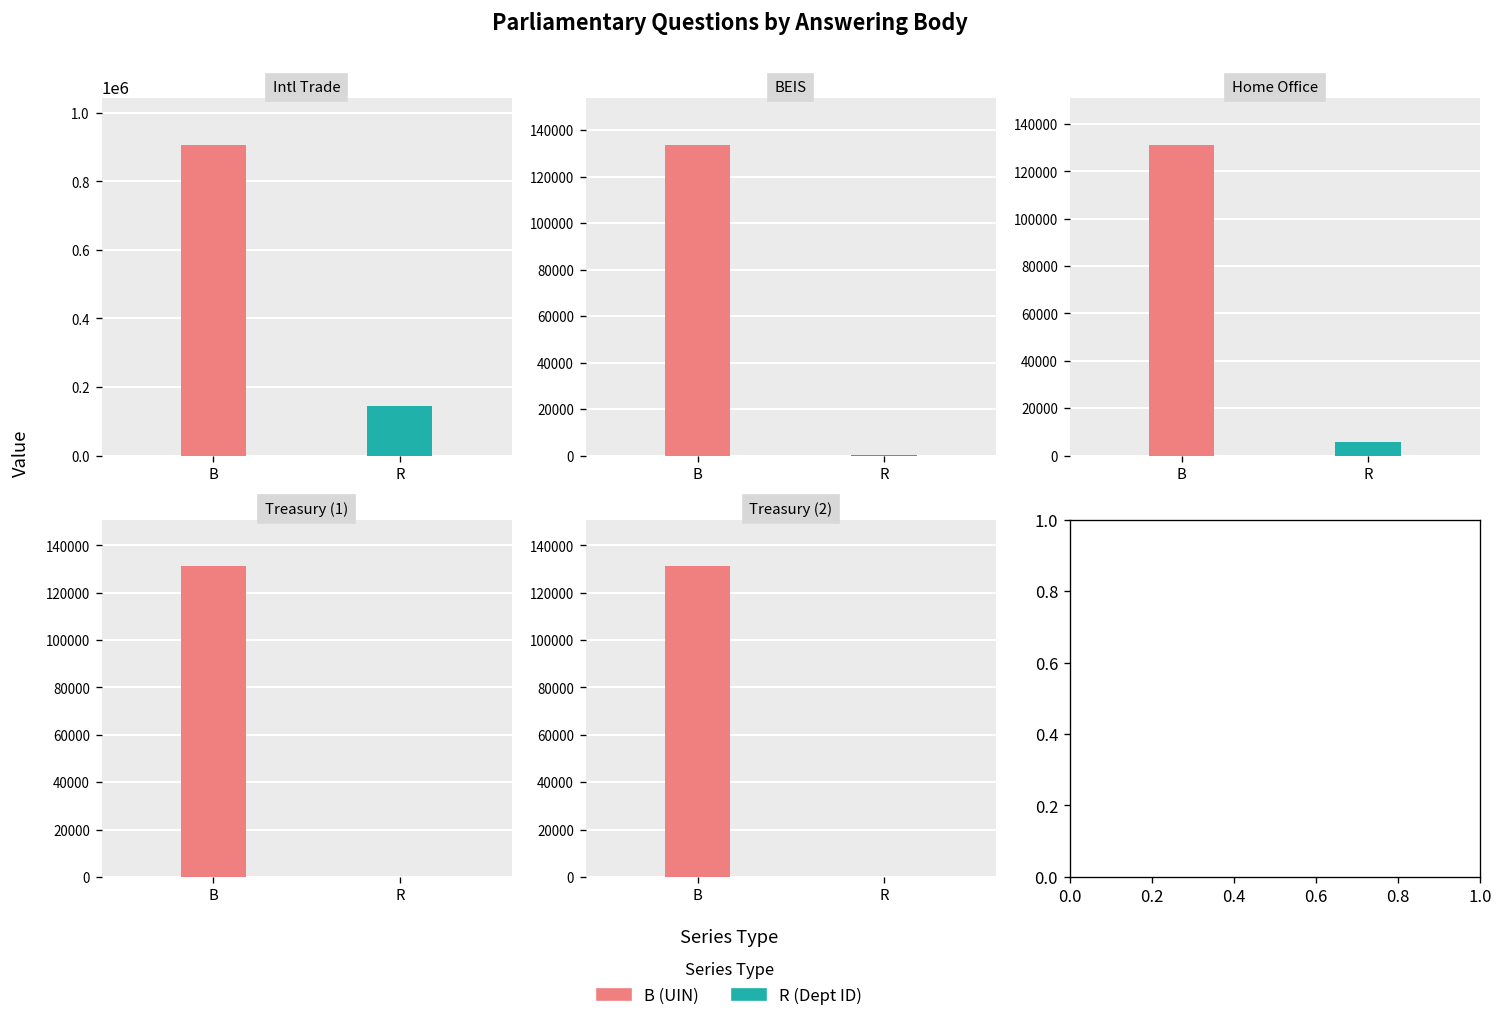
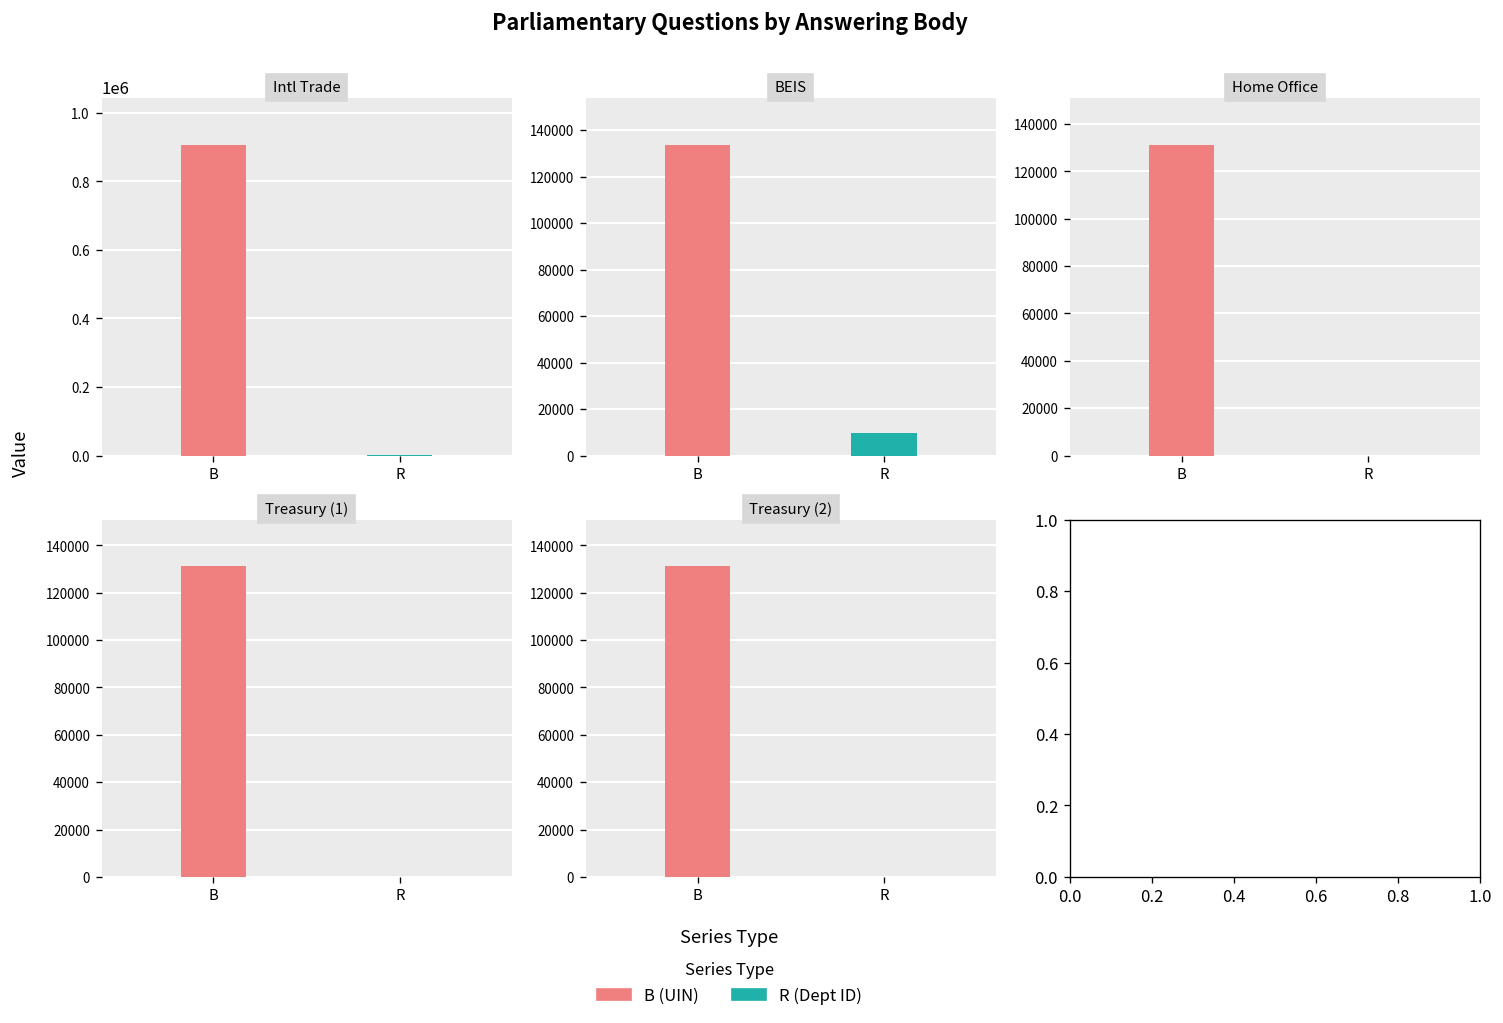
  {
    "Intl Trade": {
      "B": 910000,
-     "R": 150000
+     "R": 0
    },
    "BEIS": {
      "B": 134000,
-     "R": 0
+     "R": 10000
    },
    "Home Office": {
      "B": 131000,
-     "R": 6000
+     "R": 0
    },
    "Treasury (1)": {
      "B": 131000
    },
    "Treasury (2)": {
      "B": 131000
    }
  }
